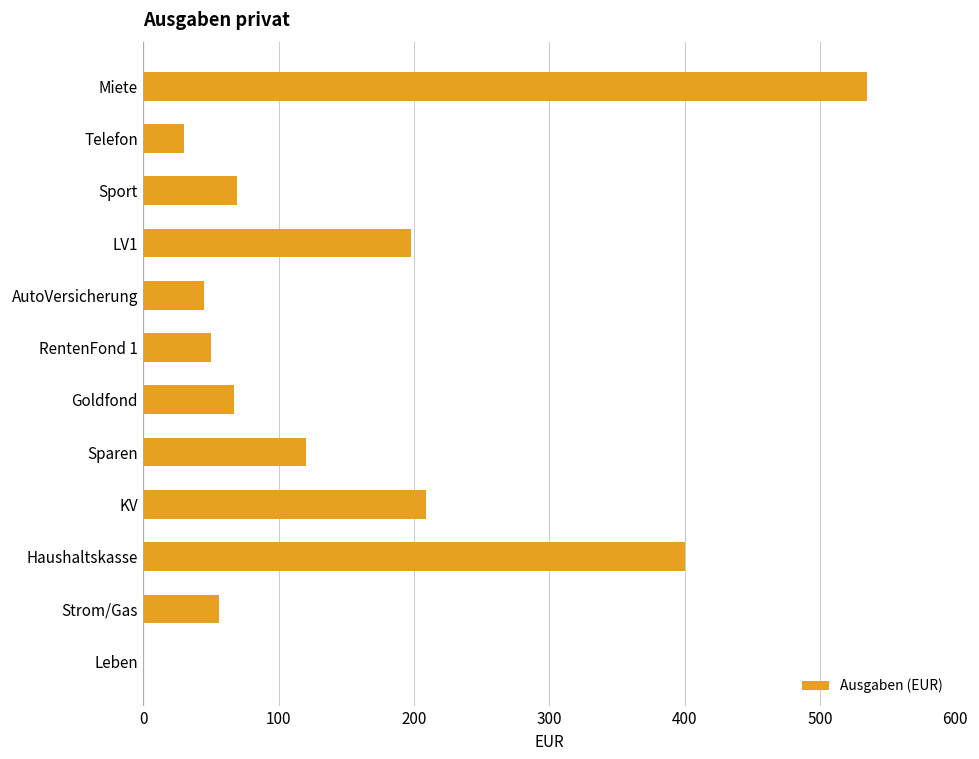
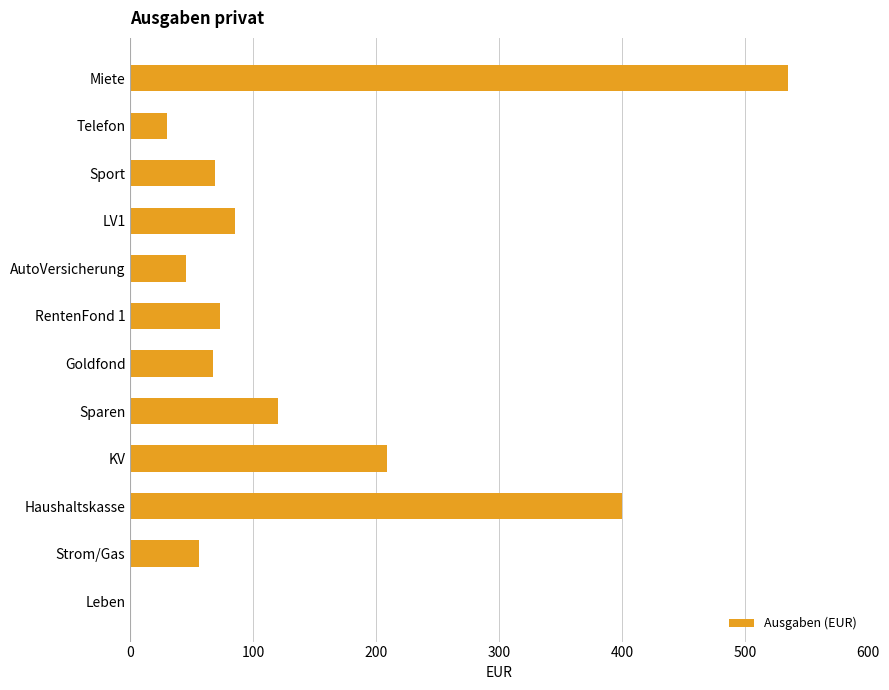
  {
    "Miete": 535,
    "Telefon": 30,
    "Sport": 69,
-   "LV1": 198,
+   "LV1": 85,
    "AutoVersicherung": 45,
-   "RentenFond 1": 50,
+   "RentenFond 1": 73,
    "Goldfond": 67,
    "Sparen": 120,
    "KV": 209,
    "Haushaltskasse": 400,
    "Strom/Gas": 56,
    "Leben": 0
  }
